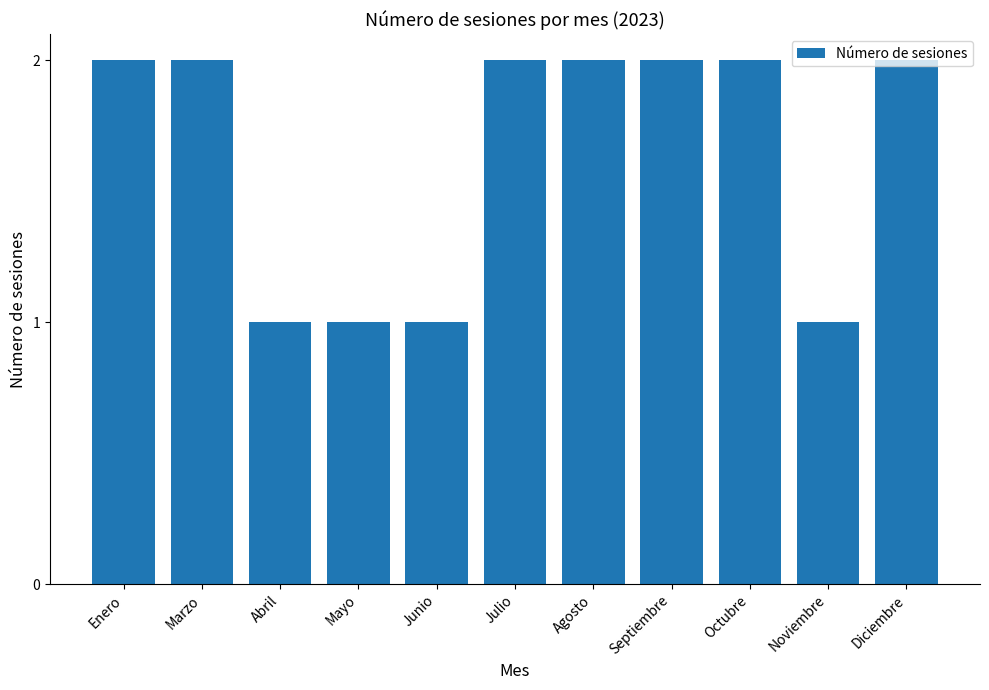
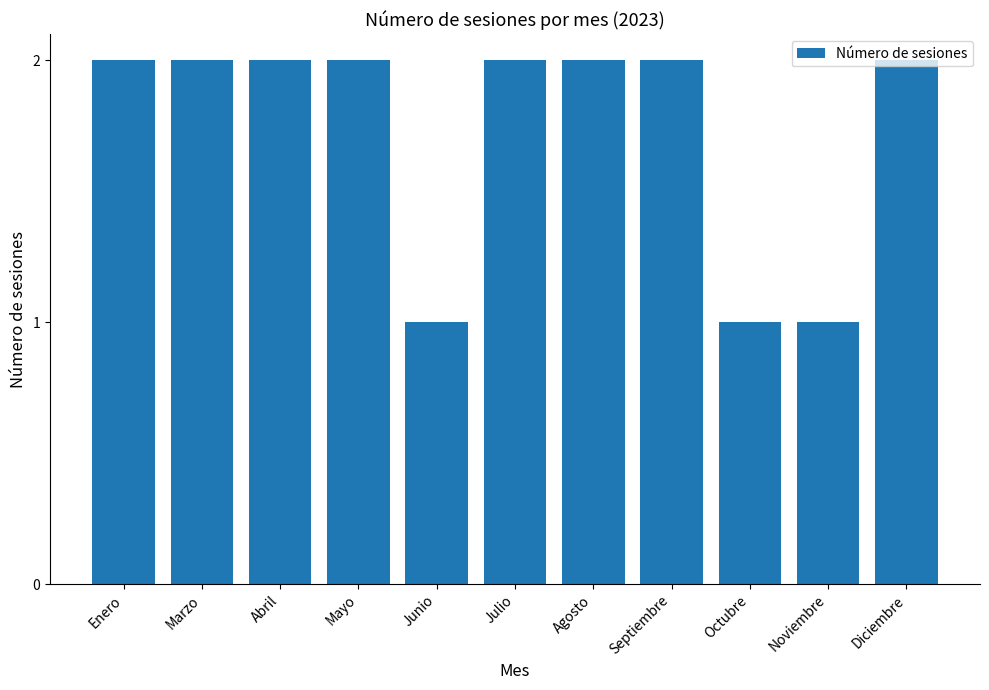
  {
    "Enero": 2,
    "Marzo": 2,
-   "Abril": 1,
-   "Mayo": 1,
+   "Abril": 2,
+   "Mayo": 2,
    "Junio": 1,
    "Julio": 2,
    "Agosto": 2,
    "Septiembre": 2,
-   "Octubre": 2,
+   "Octubre": 1,
    "Noviembre": 1
  }
